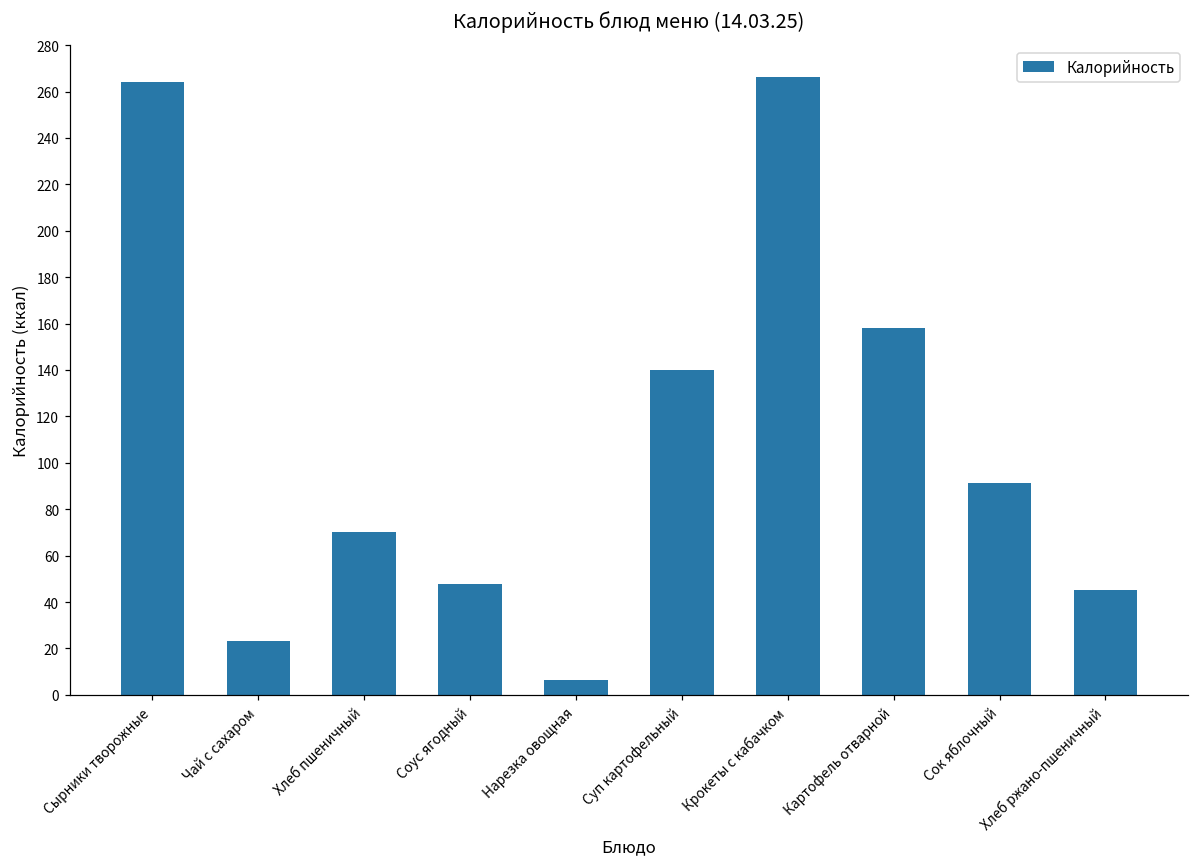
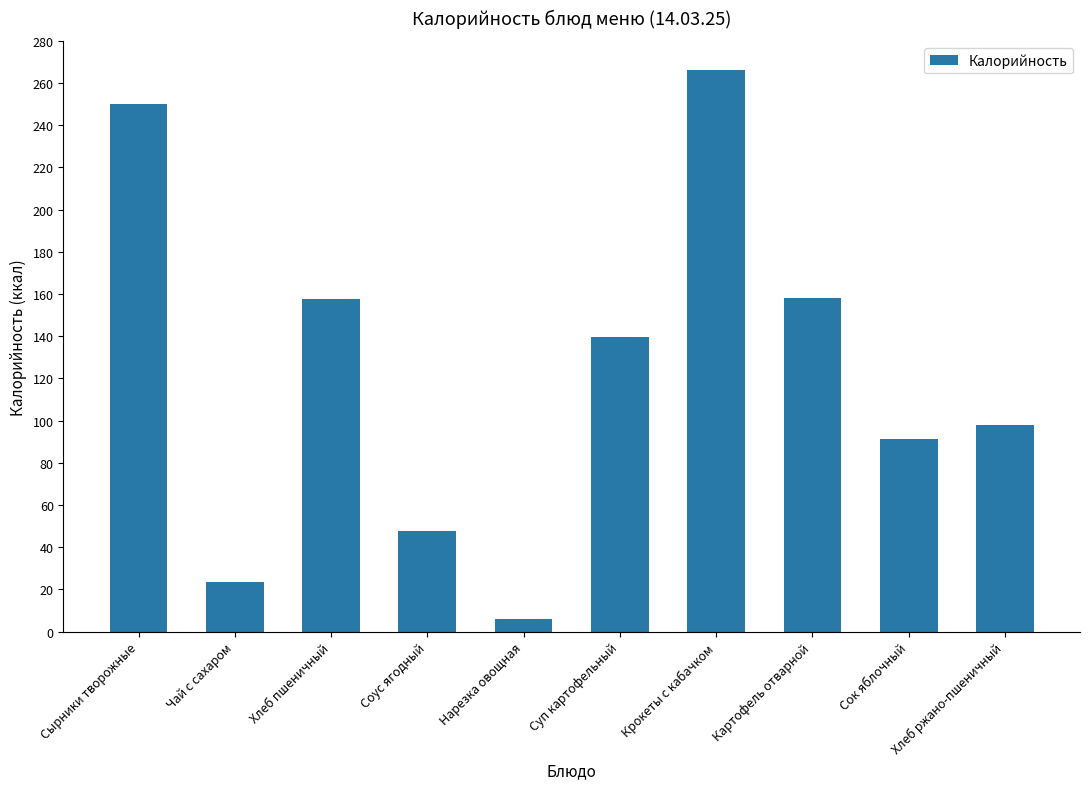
  {
-   "Сырники творожные": 264,
+   "Сырники творожные": 250,
    "Чай с сахаром": 23,
-   "Хлеб пшеничный": 70,
+   "Хлеб пшеничный": 158,
    "Соус ягодный": 48,
    "Нарезка овощная": 6,
    "Суп картофельный": 140,
    "Крокеты с кабачком": 266,
    "Картофель отварной": 158,
    "Сок яблочный": 91,
-   "Хлеб ржано-пшеничный": 45
+   "Хлеб ржано-пшеничный": 98
  }
